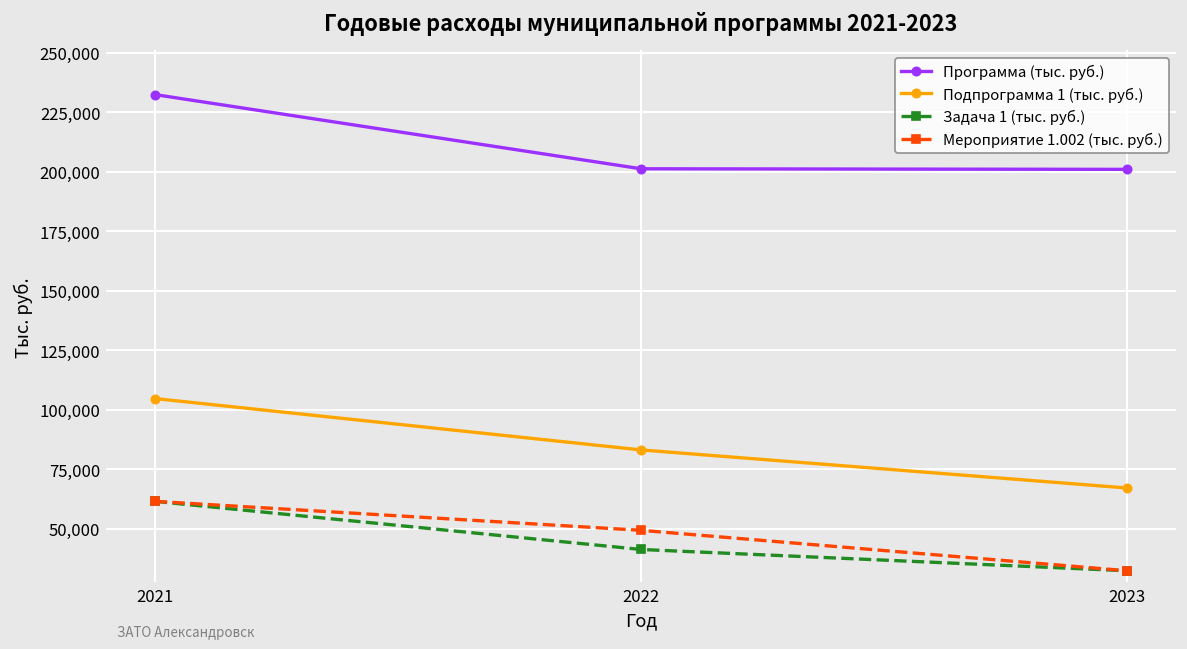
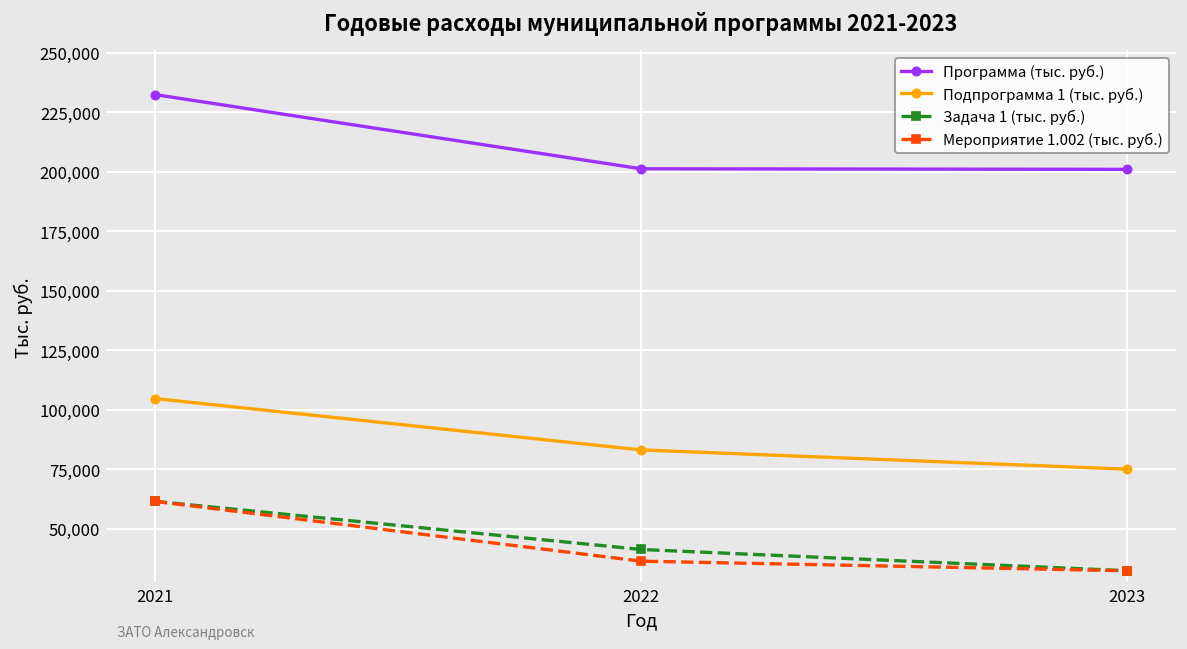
  {
    "Программа (тыс. руб.)": {
      "2021": "232,000",
      "2022": "201,000",
      "2023": "201,000"
    },
    "Подпрограмма 1 (тыс. руб.)": {
      "2021": "105,000",
      "2022": "83,000",
-     "2023": "67,000"
+     "2023": "75,000"
    },
    "Задача 1 (тыс. руб.)": {
      "2022": "41,000"
    },
    "Мероприятие 1.002 (тыс. руб.)": {
-     "2022": "49,000"
+     "2022": "37,000"
    }
  }
